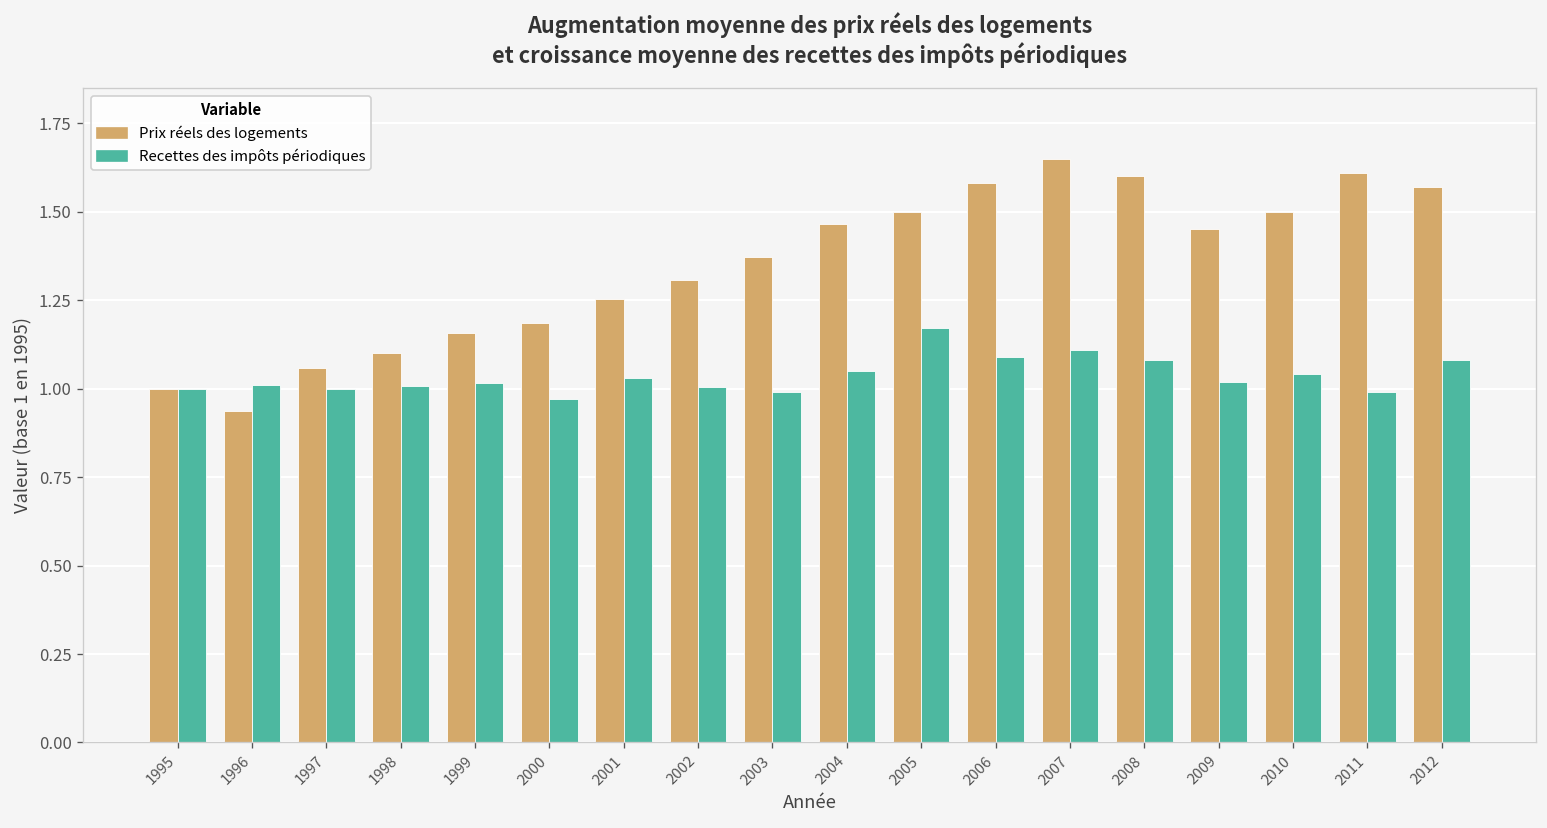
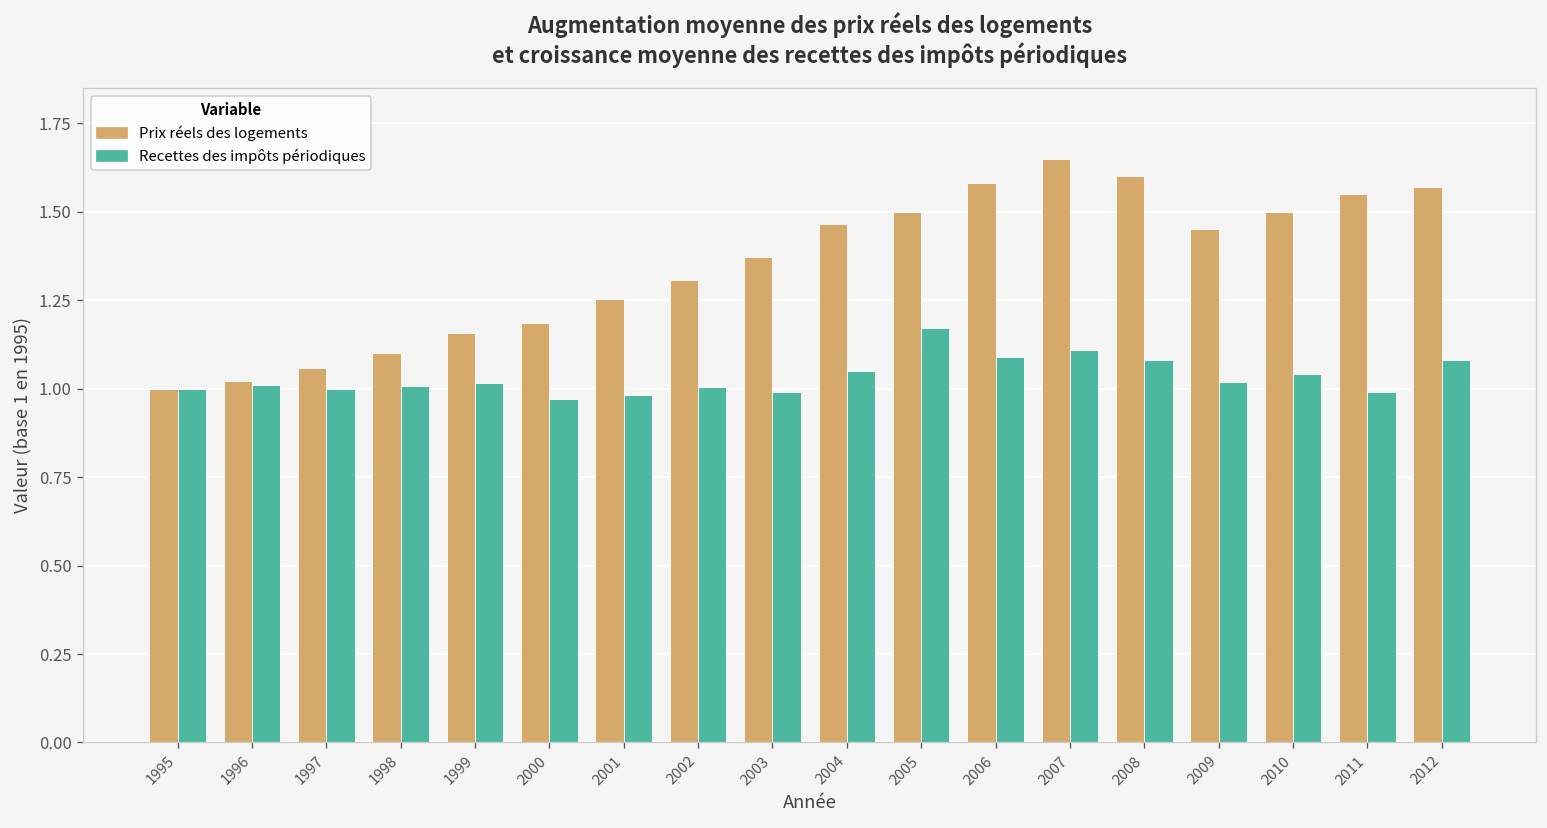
  {
    "Prix réels des logements": {
      "1995": 1.00,
-     "1996": 0.94,
+     "1996": 1.02,
      "1997": 1.06,
      "1998": 1.10,
      "1999": 1.16,
      "2000": 1.18,
      "2001": 1.25,
      "2002": 1.31,
      "2003": 1.37,
      "2004": 1.47,
      "2005": 1.50,
      "2006": 1.58,
      "2007": 1.65,
      "2008": 1.60,
      "2009": 1.45,
      "2010": 1.50,
-     "2011": 1.61,
+     "2011": 1.55,
      "2012": 1.57
    },
    "Recettes des impôts périodiques": {
      "1995": 1.00,
      "1996": 1.01,
      "1997": 1.00,
      "1998": 1.01,
      "1999": 1.01,
      "2000": 0.97,
-     "2001": 1.03,
+     "2001": 0.98,
      "2002": 1.00,
      "2003": 0.99,
      "2004": 1.05,
      "2005": 1.17,
      "2006": 1.09,
      "2007": 1.11,
      "2008": 1.08,
      "2009": 1.02,
      "2010": 1.04,
      "2011": 0.99,
      "2012": 1.08
    }
  }
